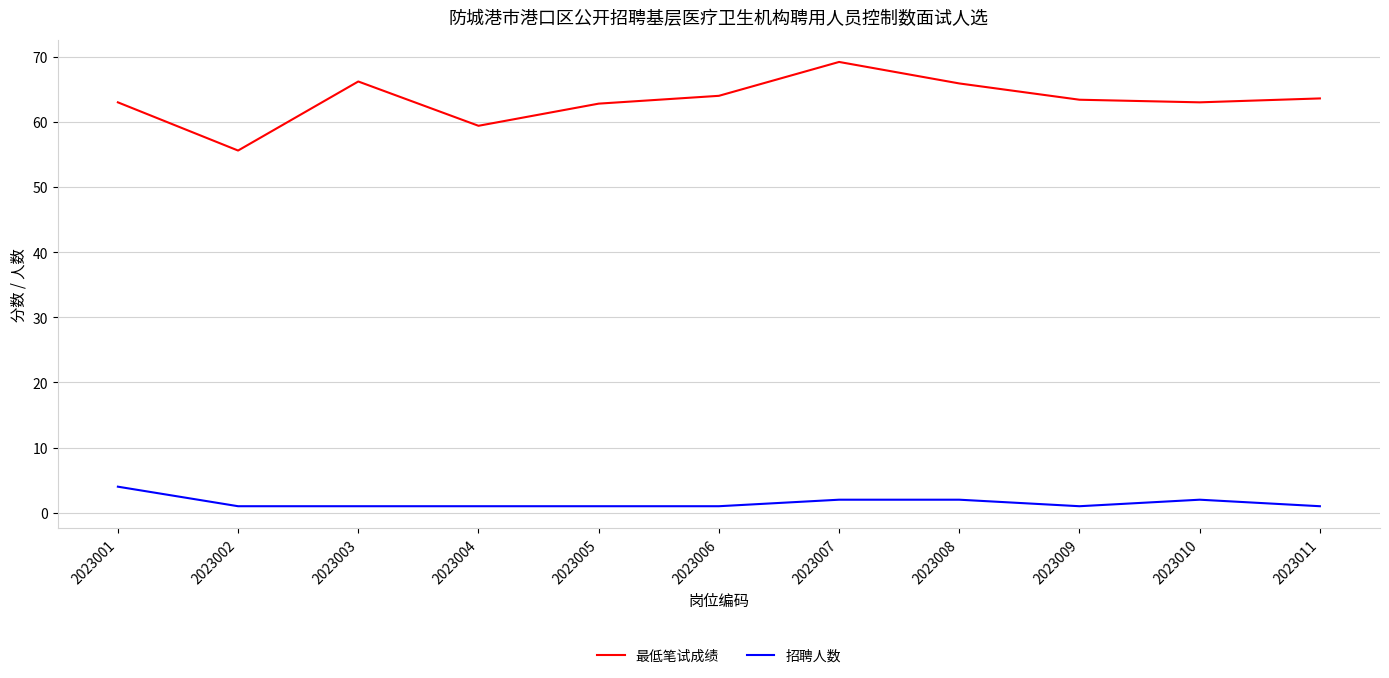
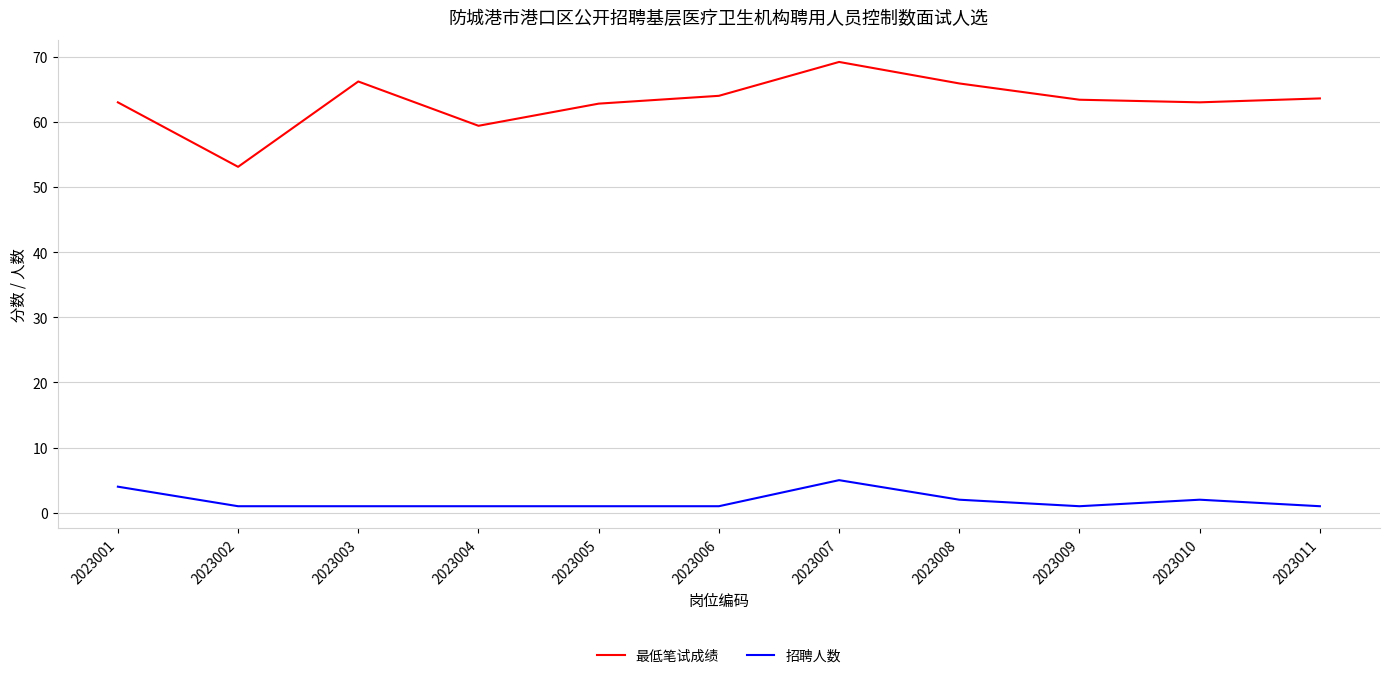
  {
    "最低笔试成绩": {
      "2023001": 63,
-     "2023002": 56,
+     "2023002": 53,
      "2023003": 66,
      "2023004": 59,
      "2023005": 63,
      "2023006": 64,
      "2023007": 69,
      "2023008": 66,
      "2023009": 63,
      "2023010": 63,
      "2023011": 64
    },
    "招聘人数": {
      "2023001": 4,
      "2023002": 1,
      "2023003": 1,
      "2023004": 1,
      "2023005": 1,
      "2023006": 1,
-     "2023007": 2,
+     "2023007": 5,
      "2023008": 2,
      "2023009": 1,
      "2023010": 2,
      "2023011": 1
    }
  }
